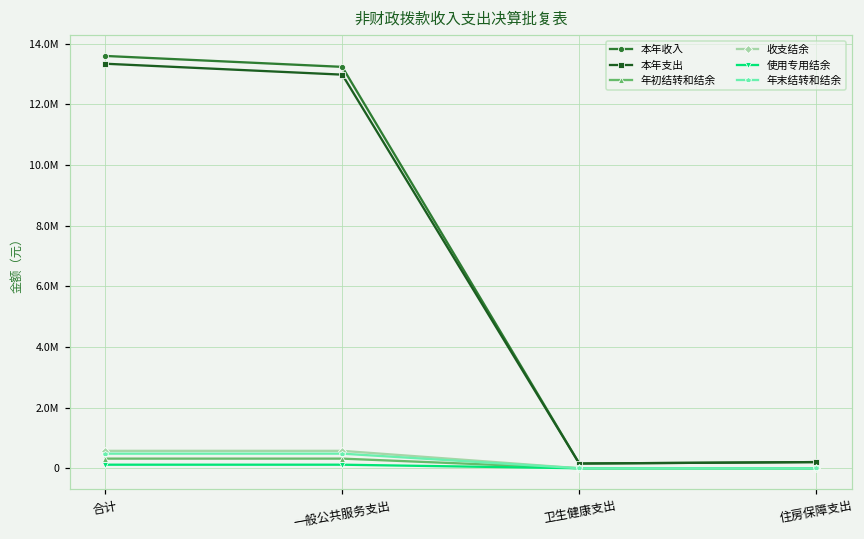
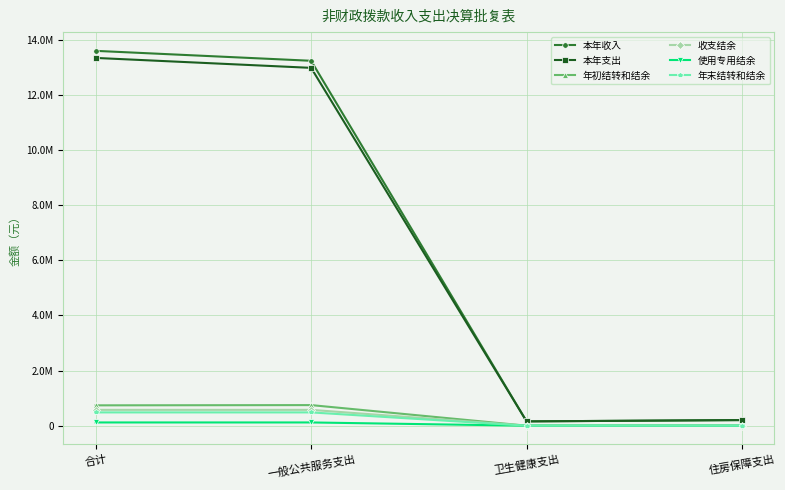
  {
    "年初结转和结余": {
-     "合计": 300000,
-     "一般公共服务支出": 300000
+     "合计": 700000,
+     "一般公共服务支出": 700000
    },
    "使用专用结余": {
      "合计": 100000,
      "一般公共服务支出": 100000
    }
  }
